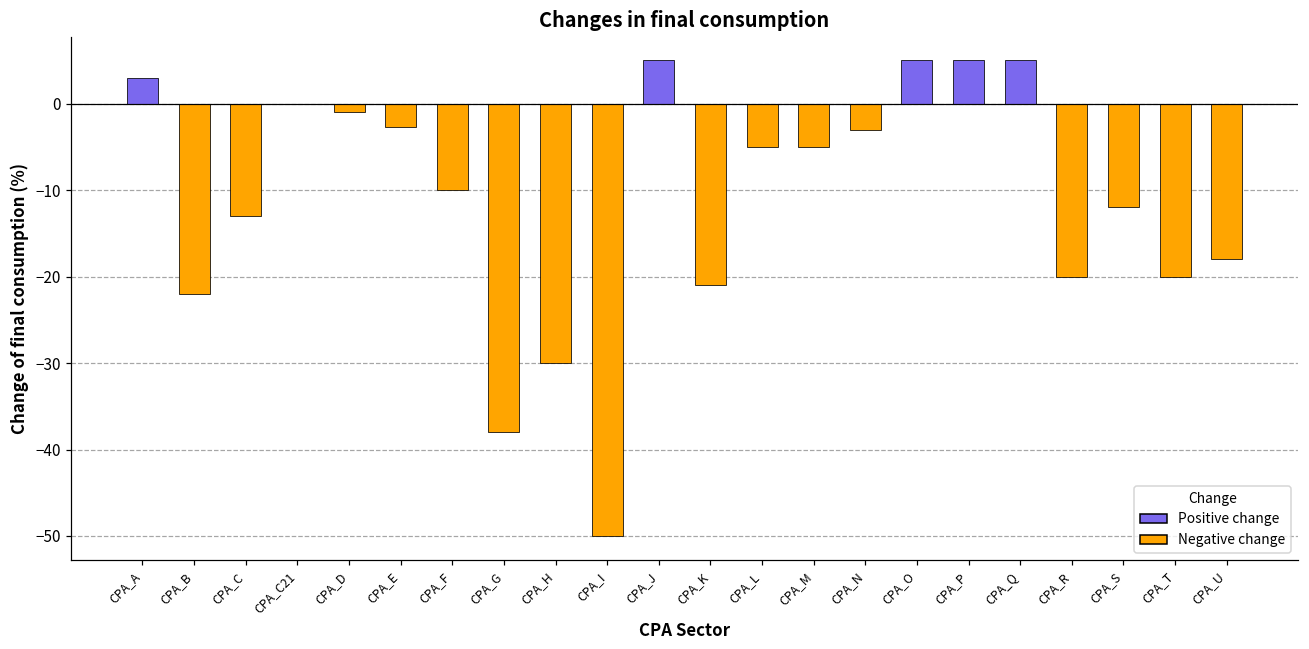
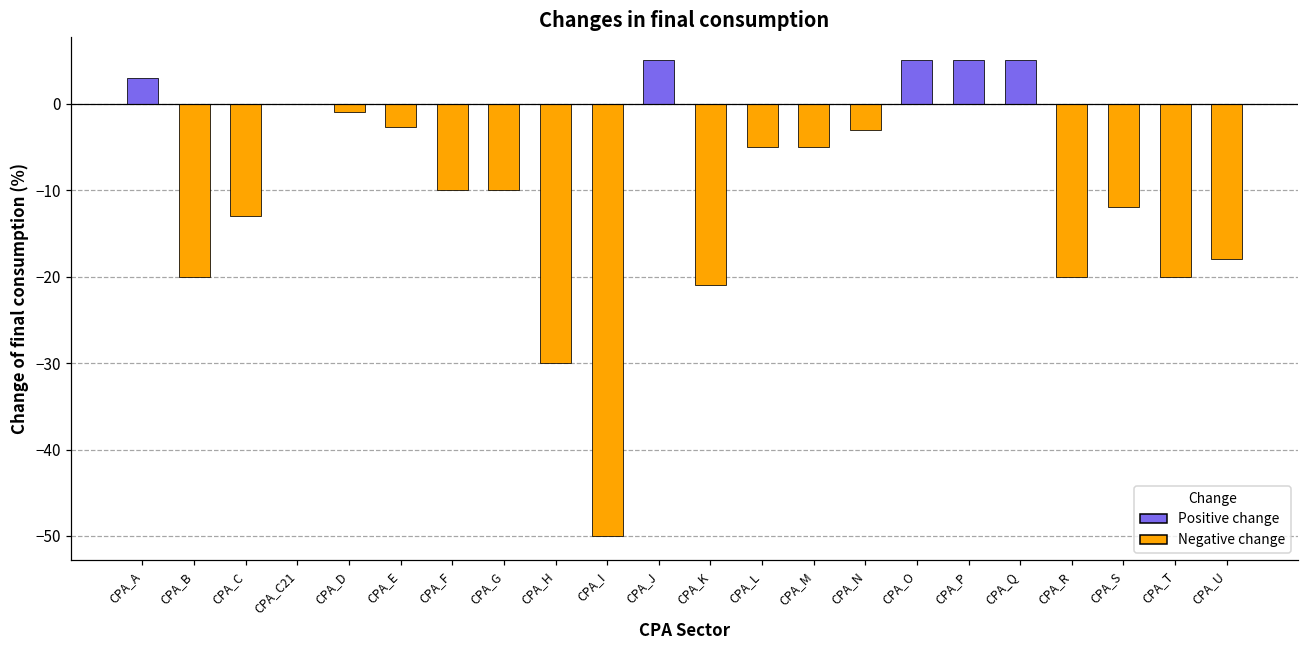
  {
    "CPA_A": 3,
-   "CPA_B": -22,
+   "CPA_B": -20,
    "CPA_C": -13,
    "CPA_C21": 0,
    "CPA_D": -1,
    "CPA_E": -3,
    "CPA_F": -10,
-   "CPA_G": -38,
+   "CPA_G": -10,
    "CPA_H": -30,
    "CPA_I": -50,
    "CPA_J": 5,
    "CPA_K": -21,
    "CPA_L": -5,
    "CPA_M": -5,
    "CPA_N": -3,
    "CPA_O": 5,
    "CPA_P": 5,
    "CPA_Q": 5,
    "CPA_R": -20,
    "CPA_S": -12,
    "CPA_T": -20,
    "CPA_U": -18
  }
